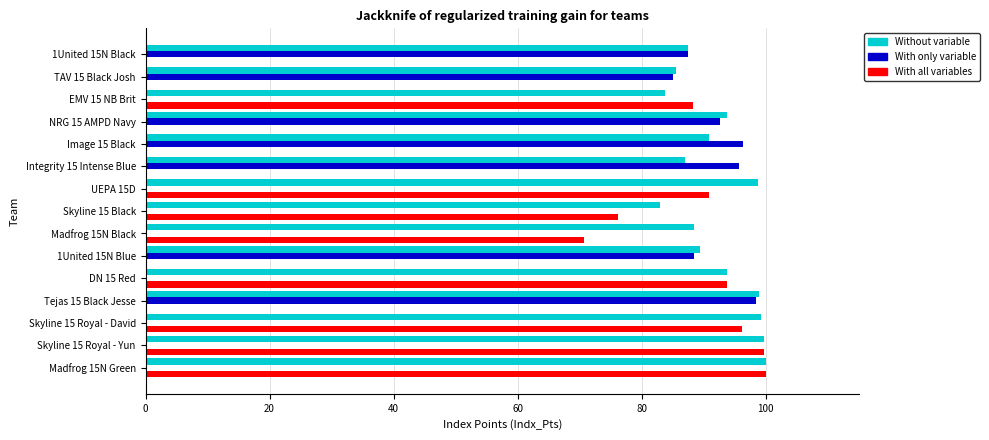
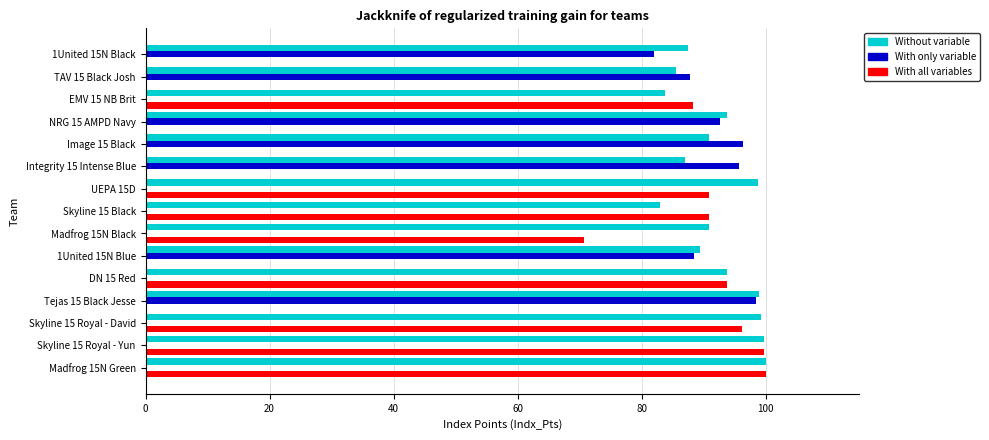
  {
    "Without variable": {
      "1United 15N Black": 88,
      "TAV 15 Black Josh": 85,
      "EMV 15 NB Brit": 84,
      "NRG 15 AMPD Navy": 94,
      "Image 15 Black": 91,
      "Integrity 15 Intense Blue": 87,
      "UEPA 15D": 99,
      "Skyline 15 Black": 83,
-     "Madfrog 15N Black": 88,
+     "Madfrog 15N Black": 91,
      "1United 15N Blue": 89,
      "DN 15 Red": 94,
      "Tejas 15 Black Jesse": 99,
      "Skyline 15 Royal - David": 99,
      "Skyline 15 Royal - Yun": 100,
      "Madfrog 15N Green": 100
    },
    "With only variable": {
-     "1United 15N Black": 88,
-     "TAV 15 Black Josh": 85,
+     "1United 15N Black": 82,
+     "TAV 15 Black Josh": 88,
      "EMV 15 NB Brit": 0,
      "NRG 15 AMPD Navy": 93,
      "Image 15 Black": 96,
      "Integrity 15 Intense Blue": 96,
      "UEPA 15D": 0,
      "Skyline 15 Black": 0,
      "Madfrog 15N Black": 0,
      "1United 15N Blue": 88,
      "DN 15 Red": 0,
      "Tejas 15 Black Jesse": 98,
      "Skyline 15 Royal - David": 0,
      "Skyline 15 Royal - Yun": 0,
      "Madfrog 15N Green": 0
    },
    "With all variables": {
      "1United 15N Black": 0,
      "TAV 15 Black Josh": 0,
      "EMV 15 NB Brit": 88,
      "NRG 15 AMPD Navy": 0,
      "Image 15 Black": 0,
      "Integrity 15 Intense Blue": 0,
      "UEPA 15D": 91,
-     "Skyline 15 Black": 76,
+     "Skyline 15 Black": 91,
      "Madfrog 15N Black": 71,
      "1United 15N Blue": 0,
      "DN 15 Red": 94,
      "Tejas 15 Black Jesse": 0,
      "Skyline 15 Royal - David": 96,
      "Skyline 15 Royal - Yun": 100,
      "Madfrog 15N Green": 100
    }
  }
